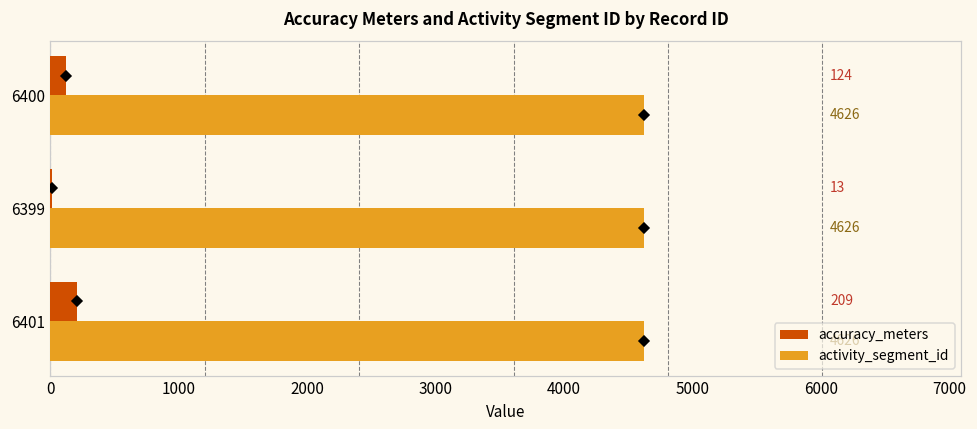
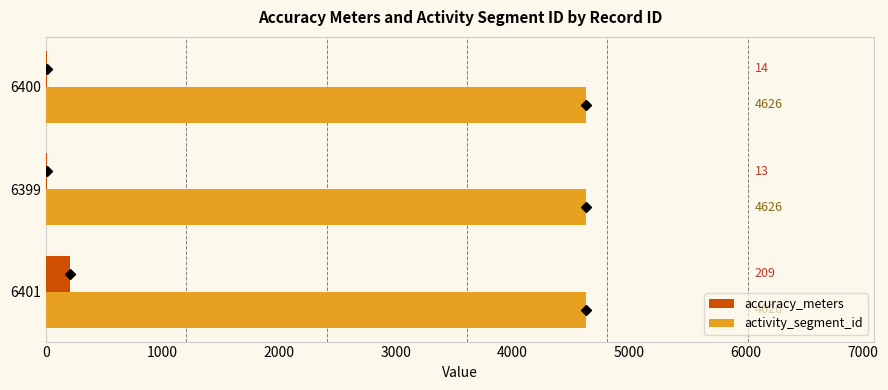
  {
    "accuracy_meters": {
-     "6400": 124
+     "6400": 14
    },
    "activity_segment_id": {
      "6400": 4630,
      "6399": 4630,
      "6401": 4630
    }
  }
